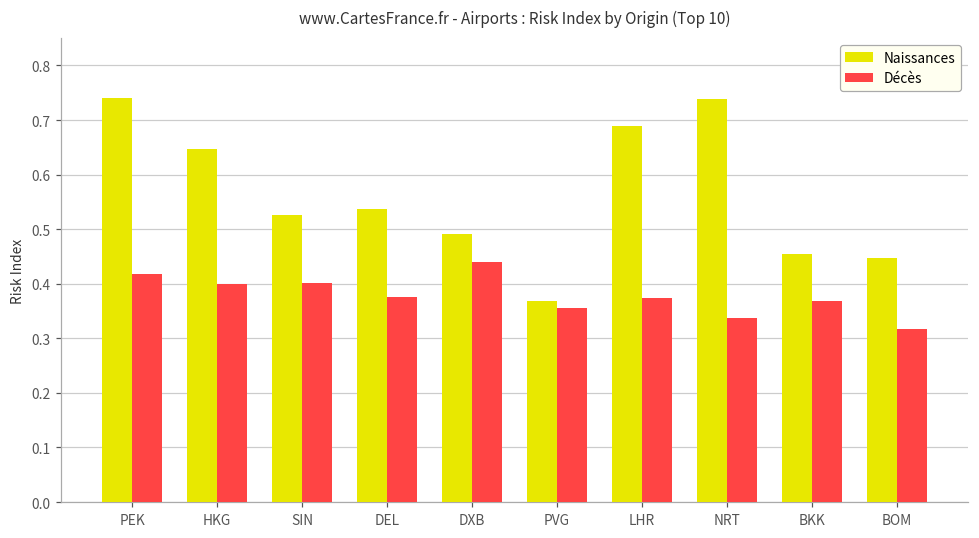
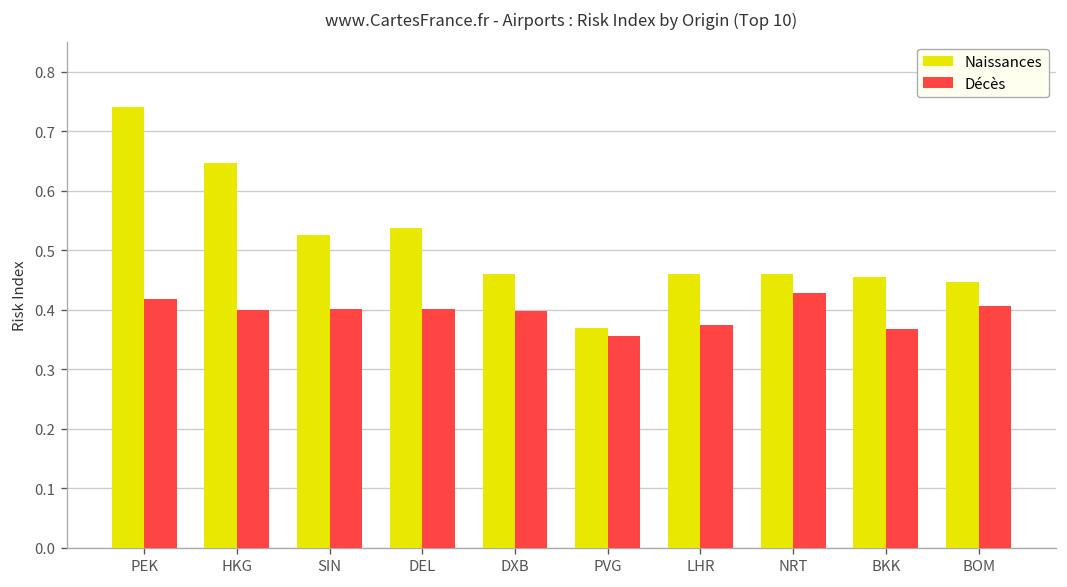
  {
    "Naissances": {
      "PEK": 0.74,
      "HKG": 0.65,
      "SIN": 0.53,
      "DEL": 0.54,
-     "DXB": 0.49,
+     "DXB": 0.46,
      "PVG": 0.37,
-     "LHR": 0.69,
-     "NRT": 0.74,
+     "LHR": 0.46,
+     "NRT": 0.46,
      "BKK": 0.45,
      "BOM": 0.45
    },
    "Décès": {
      "PEK": 0.42,
      "HKG": 0.40,
      "SIN": 0.40,
-     "DEL": 0.38,
-     "DXB": 0.44,
+     "DEL": 0.40,
+     "DXB": 0.40,
      "PVG": 0.36,
      "LHR": 0.37,
-     "NRT": 0.34,
+     "NRT": 0.43,
      "BKK": 0.37,
-     "BOM": 0.32
+     "BOM": 0.41
    }
  }
